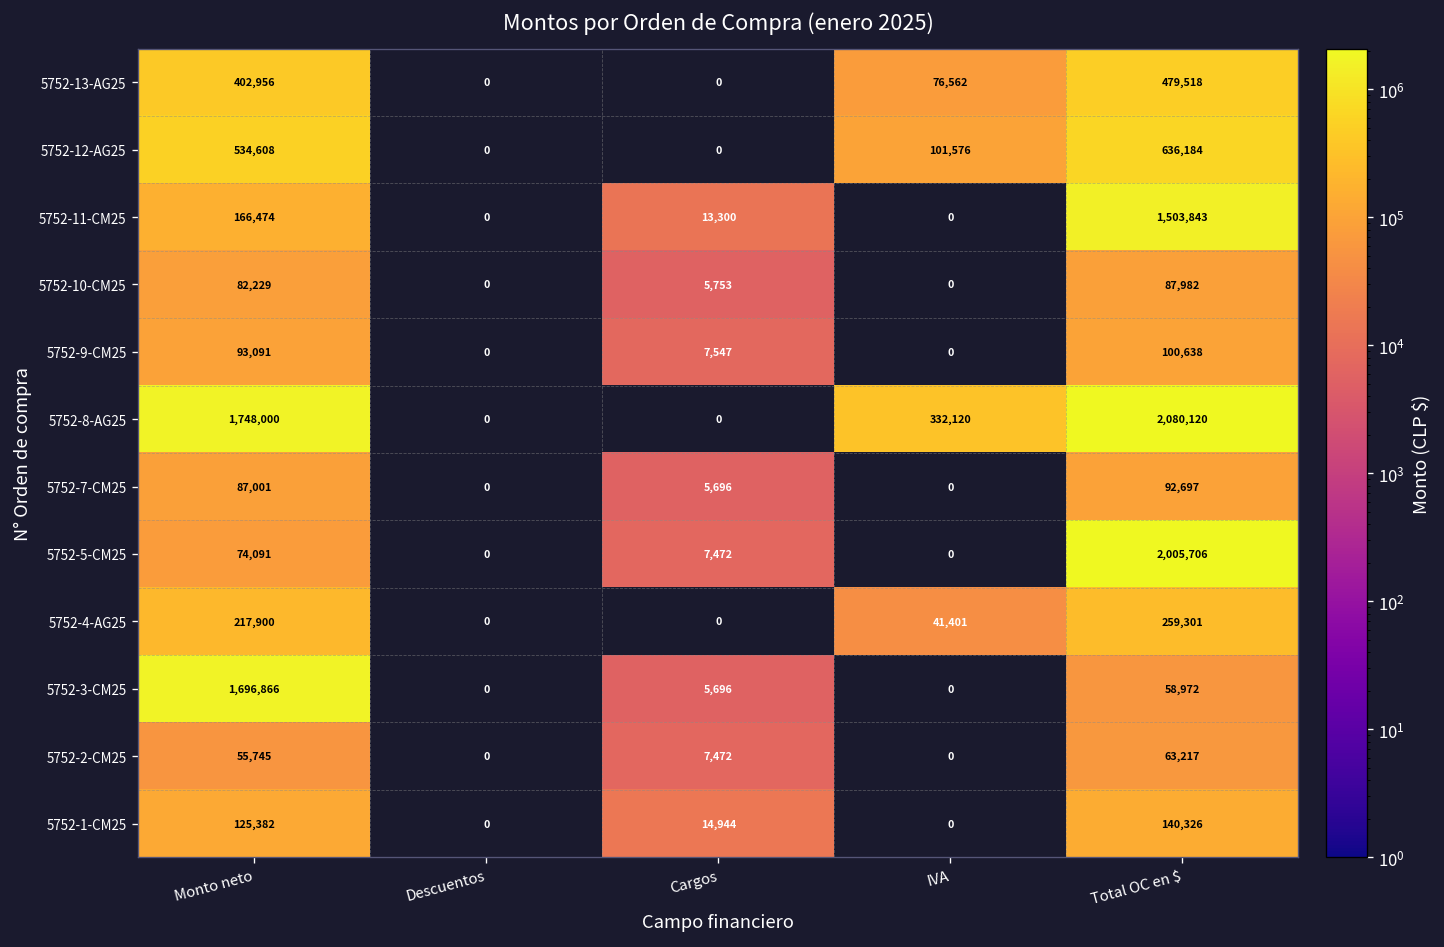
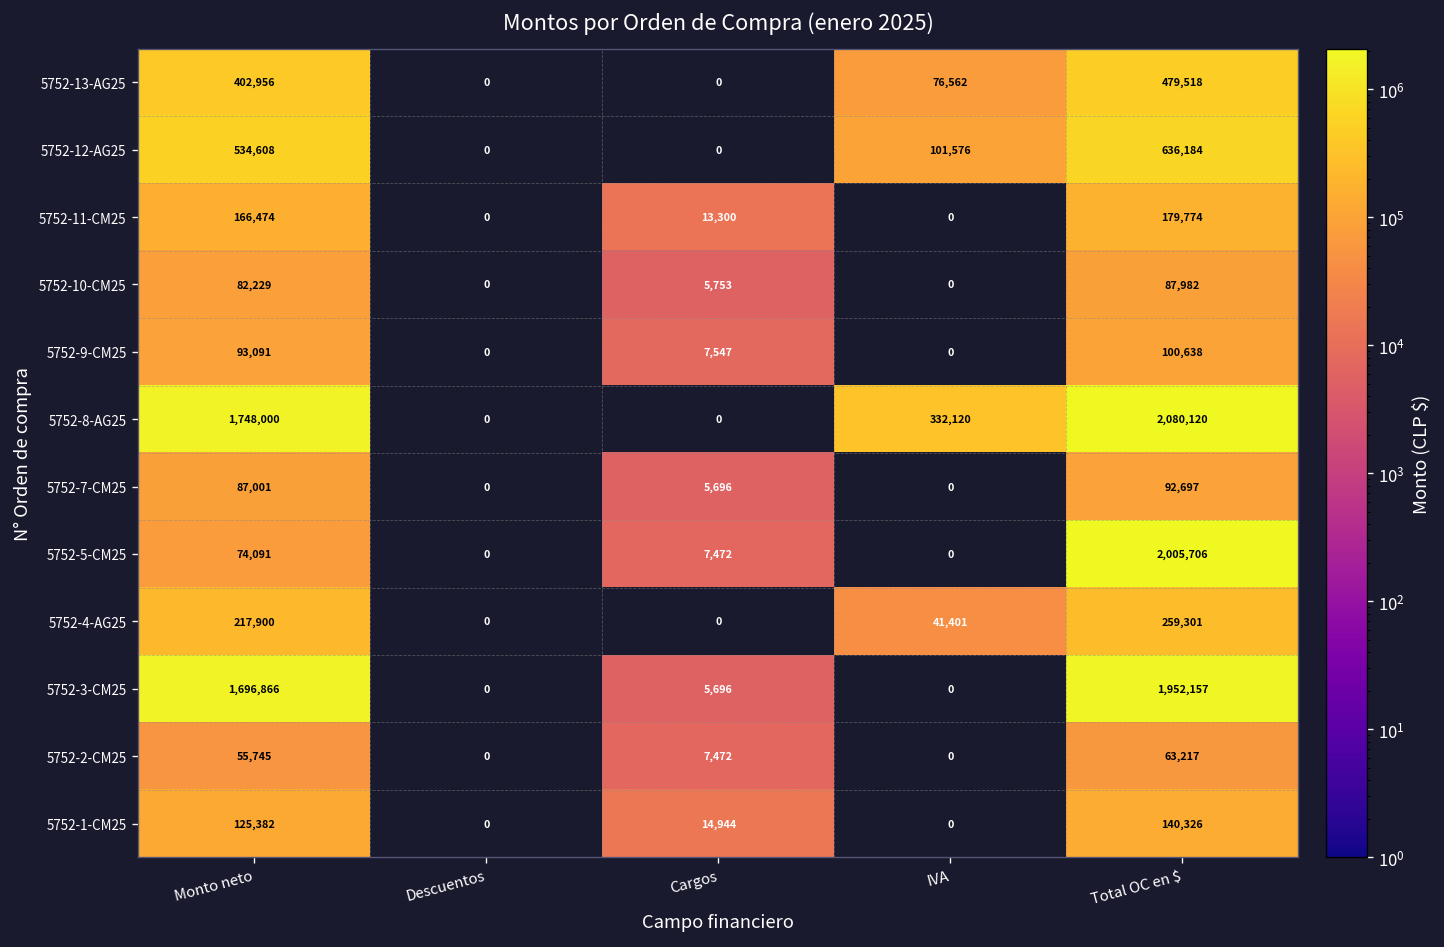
  {
    "5752-13-AG25": {
      "Monto neto": "402,956",
      "IVA": "76,562",
      "Total OC en $": "479,518"
    },
    "5752-12-AG25": {
      "Monto neto": "534,608",
      "IVA": "101,576",
      "Total OC en $": "636,184"
    },
    "5752-11-CM25": {
      "Monto neto": "166,474",
      "Cargos": "13,300",
-     "Total OC en $": "1,503,843"
+     "Total OC en $": "179,774"
    },
    "5752-10-CM25": {
      "Monto neto": "82,229",
      "Cargos": "5,753",
      "Total OC en $": "87,982"
    },
    "5752-9-CM25": {
      "Monto neto": "93,091",
      "Cargos": "7,547",
      "Total OC en $": "100,638"
    },
    "5752-8-AG25": {
      "Monto neto": "1,748,000",
      "IVA": "332,120",
      "Total OC en $": "2,080,120"
    },
    "5752-7-CM25": {
      "Monto neto": "87,001",
      "Cargos": "5,696",
      "Total OC en $": "92,697"
    },
    "5752-5-CM25": {
      "Monto neto": "74,091",
      "Cargos": "7,472",
      "Total OC en $": "2,005,706"
    },
    "5752-4-AG25": {
      "Monto neto": "217,900",
      "IVA": "41,401",
      "Total OC en $": "259,301"
    },
    "5752-3-CM25": {
      "Monto neto": "1,696,866",
      "Cargos": "5,696",
-     "Total OC en $": "58,972"
+     "Total OC en $": "1,952,157"
    },
    "5752-2-CM25": {
      "Monto neto": "55,745",
      "Cargos": "7,472",
      "Total OC en $": "63,217"
    },
    "5752-1-CM25": {
      "Monto neto": "125,382",
      "Cargos": "14,944",
      "Total OC en $": "140,326"
    }
  }
